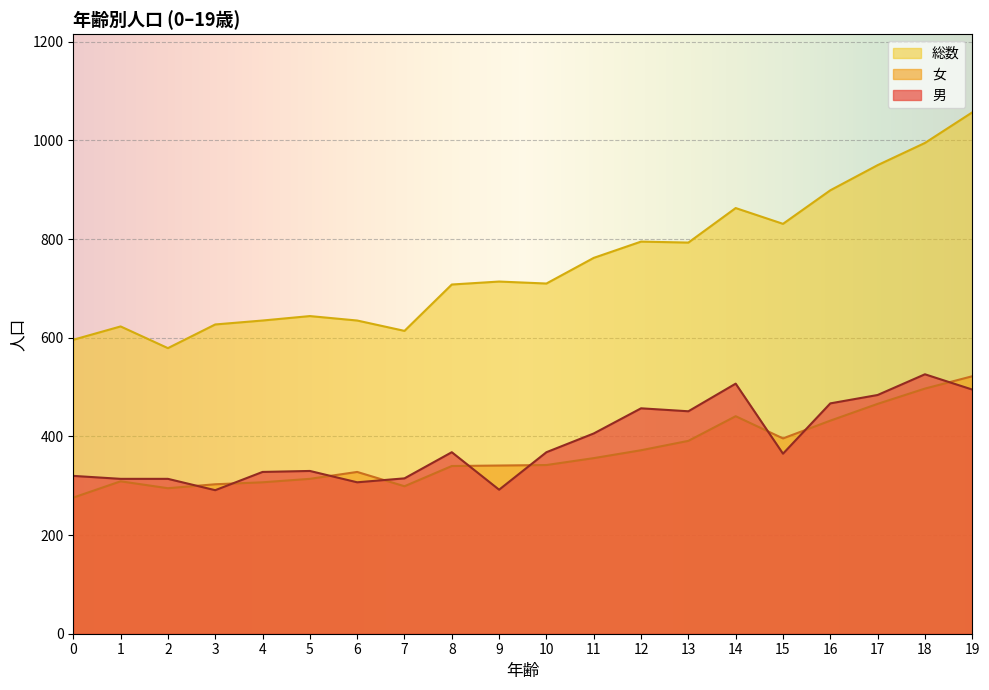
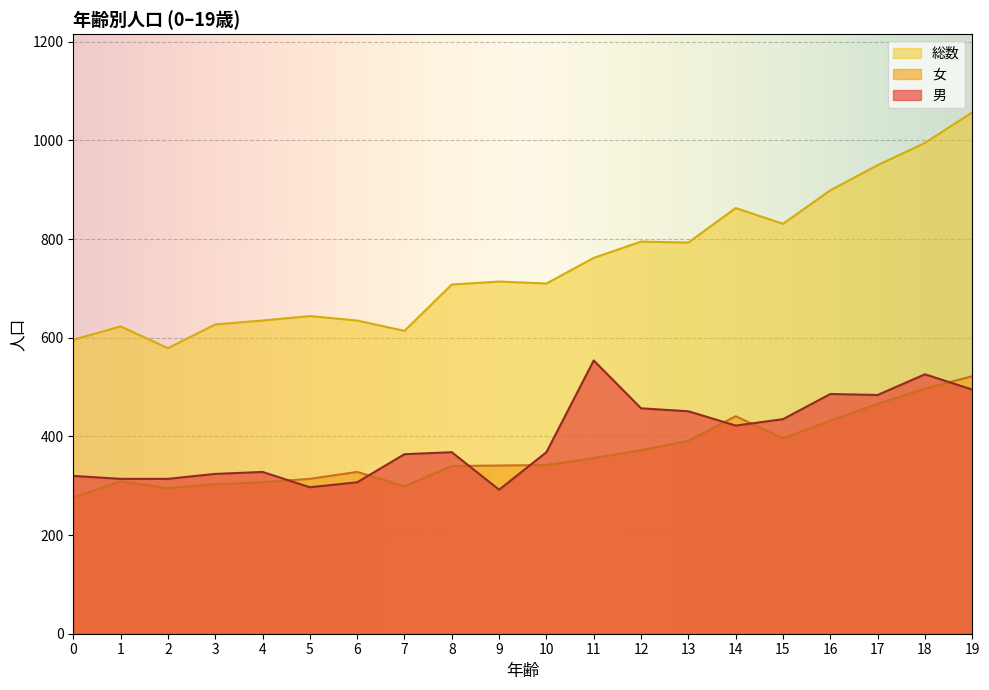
  {
    "男": {
      "0": 320,
      "2": 310,
-     "3": 290,
+     "3": 320,
      "4": 330,
-     "5": 330,
+     "5": 300,
      "6": 310,
-     "7": 320,
+     "7": 360,
      "8": 370,
      "9": 290,
      "10": 370,
-     "11": 410,
+     "11": 550,
      "12": 460,
      "13": 450,
-     "14": 510,
-     "15": 370,
-     "16": 470,
+     "14": 420,
+     "15": 440,
+     "16": 490,
      "17": 480,
      "18": 530,
      "19": 500
    }
  }
